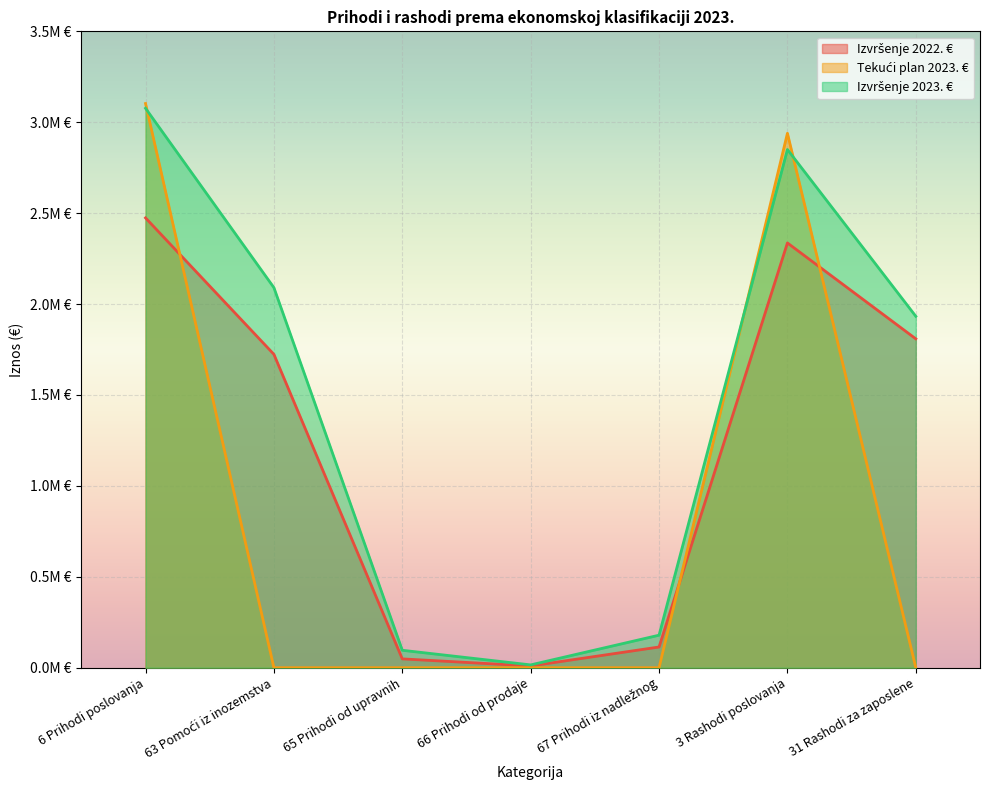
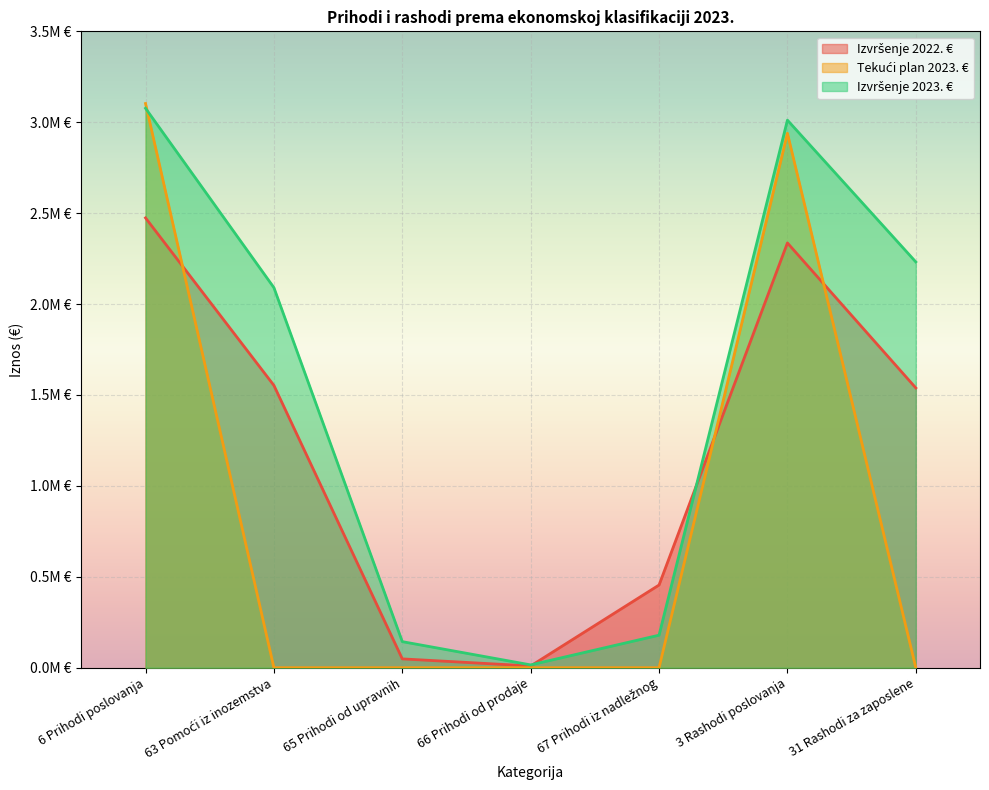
  {
    "Izvršenje 2022. €": {
      "6 Prihodi poslovanja": "2.47M €",
-     "63 Pomoći iz inozemstva": "1.72M €",
+     "63 Pomoći iz inozemstva": "1.55M €",
      "65 Prihodi od upravnih": "0.05M €",
-     "67 Prihodi iz nadležnog": "0.11M €",
+     "67 Prihodi iz nadležnog": "0.45M €",
      "3 Rashodi poslovanja": "2.34M €",
-     "31 Rashodi za zaposlene": "1.81M €"
+     "31 Rashodi za zaposlene": "1.54M €"
    },
    "Tekući plan 2023. €": {
      "6 Prihodi poslovanja": "3.10M €",
      "63 Pomoći iz inozemstva": "0.00M €",
      "65 Prihodi od upravnih": "0.00M €",
      "67 Prihodi iz nadležnog": "0.00M €",
      "3 Rashodi poslovanja": "2.94M €",
      "31 Rashodi za zaposlene": "0.00M €"
    },
    "Izvršenje 2023. €": {
      "6 Prihodi poslovanja": "3.08M €",
      "63 Pomoći iz inozemstva": "2.09M €",
-     "65 Prihodi od upravnih": "0.10M €",
+     "65 Prihodi od upravnih": "0.14M €",
      "67 Prihodi iz nadležnog": "0.18M €",
-     "3 Rashodi poslovanja": "2.85M €",
-     "31 Rashodi za zaposlene": "1.93M €"
+     "3 Rashodi poslovanja": "3.01M €",
+     "31 Rashodi za zaposlene": "2.23M €"
    }
  }
